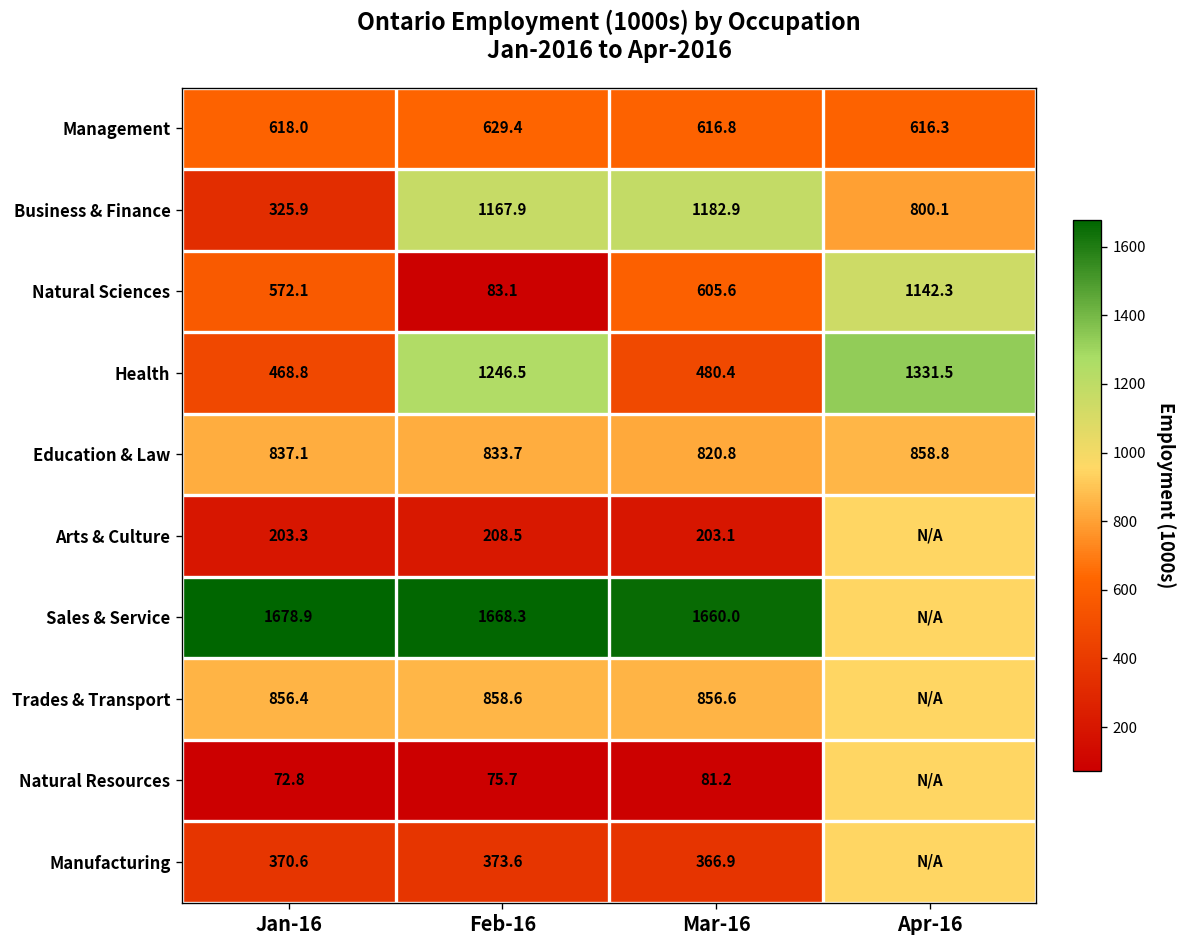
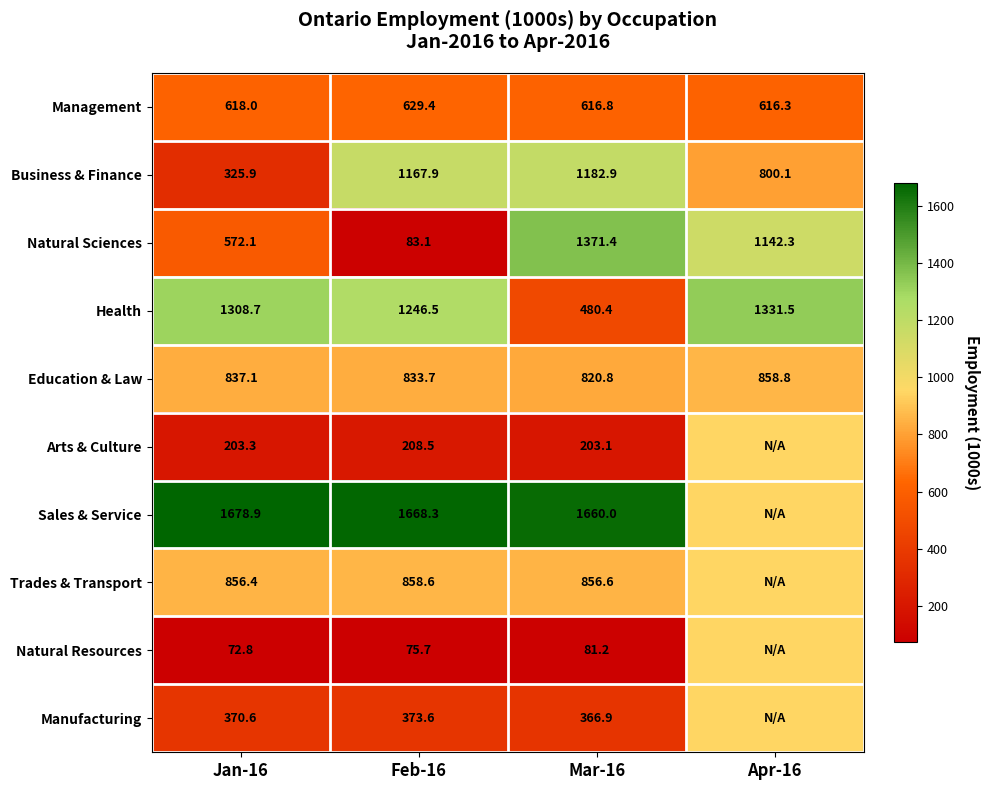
  {
    "Management": {
      "Jan-16": 618.0,
      "Feb-16": 629.4,
      "Mar-16": 616.8,
      "Apr-16": 616.3
    },
    "Business & Finance": {
      "Jan-16": 325.9,
      "Feb-16": 1167.9,
      "Mar-16": 1182.9,
      "Apr-16": 800.1
    },
    "Natural Sciences": {
      "Jan-16": 572.1,
      "Feb-16": 83.1,
-     "Mar-16": 605.6,
+     "Mar-16": 1371.4,
      "Apr-16": 1142.3
    },
    "Health": {
-     "Jan-16": 468.8,
+     "Jan-16": 1308.7,
      "Feb-16": 1246.5,
      "Mar-16": 480.4,
      "Apr-16": 1331.5
    },
    "Education & Law": {
      "Jan-16": 837.1,
      "Feb-16": 833.7,
      "Mar-16": 820.8,
      "Apr-16": 858.8
    },
    "Arts & Culture": {
      "Jan-16": 203.3,
      "Feb-16": 208.5,
      "Mar-16": 203.1
    },
    "Sales & Service": {
      "Jan-16": 1678.9,
      "Feb-16": 1668.3,
      "Mar-16": 1660.0
    },
    "Trades & Transport": {
      "Jan-16": 856.4,
      "Feb-16": 858.6,
      "Mar-16": 856.6
    },
    "Natural Resources": {
      "Jan-16": 72.8,
      "Feb-16": 75.7,
      "Mar-16": 81.2
    },
    "Manufacturing": {
      "Jan-16": 370.6,
      "Feb-16": 373.6,
      "Mar-16": 366.9
    }
  }
